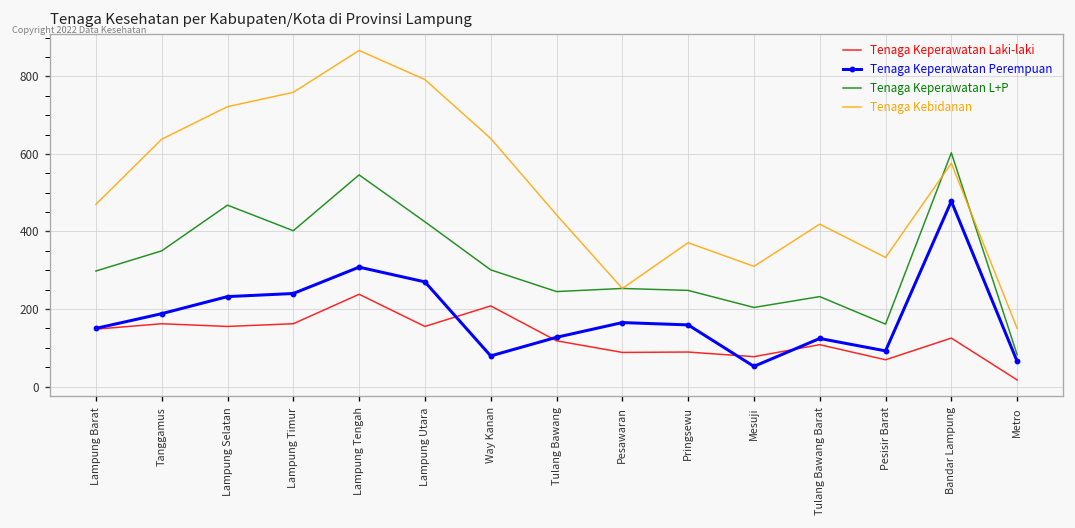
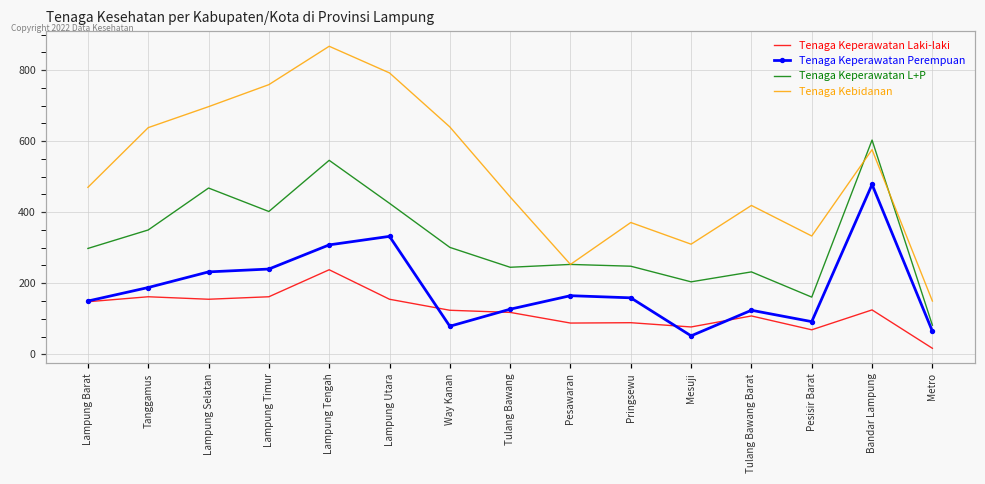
  {
    "Tenaga Keperawatan Laki-laki": {
      "Tanggamus": 160,
      "Lampung Selatan": 160,
      "Lampung Timur": 160,
      "Lampung Tengah": 240,
      "Lampung Utara": 160,
-     "Way Kanan": 210,
+     "Way Kanan": 120,
      "Tulang Bawang": 120,
      "Pesawaran": 90,
      "Pringsewu": 90,
      "Mesuji": 80,
      "Tulang Bawang Barat": 110,
      "Pesisir Barat": 70,
      "Bandar Lampung": 130,
      "Metro": 20
    },
    "Tenaga Keperawatan Perempuan": {
      "Tanggamus": 190,
      "Lampung Selatan": 230,
      "Lampung Timur": 240,
      "Lampung Tengah": 310,
-     "Lampung Utara": 270,
+     "Lampung Utara": 330,
      "Way Kanan": 80,
      "Tulang Bawang": 130,
      "Pesawaran": 170,
      "Pringsewu": 160,
      "Mesuji": 50,
      "Tulang Bawang Barat": 120,
      "Pesisir Barat": 90,
      "Bandar Lampung": 480,
      "Metro": 70
    },
    "Tenaga Keperawatan L+P": {
      "Lampung Barat": 300,
      "Tanggamus": 350,
      "Lampung Selatan": 470,
      "Lampung Timur": 400,
      "Lampung Tengah": 550,
      "Lampung Utara": 430,
      "Way Kanan": 300,
      "Tulang Bawang": 250,
      "Pringsewu": 250,
      "Mesuji": 200,
      "Tulang Bawang Barat": 230,
      "Pesisir Barat": 160,
      "Bandar Lampung": 600,
      "Metro": 80
    },
    "Tenaga Kebidanan": {
      "Lampung Barat": 470,
      "Tanggamus": 640,
-     "Lampung Selatan": 720,
+     "Lampung Selatan": 700,
      "Lampung Timur": 760,
      "Lampung Tengah": 870,
      "Lampung Utara": 790,
      "Way Kanan": 640,
      "Tulang Bawang": 440,
      "Pringsewu": 370,
      "Mesuji": 310,
      "Tulang Bawang Barat": 420,
      "Pesisir Barat": 330,
      "Bandar Lampung": 580,
      "Metro": 150
    }
  }
